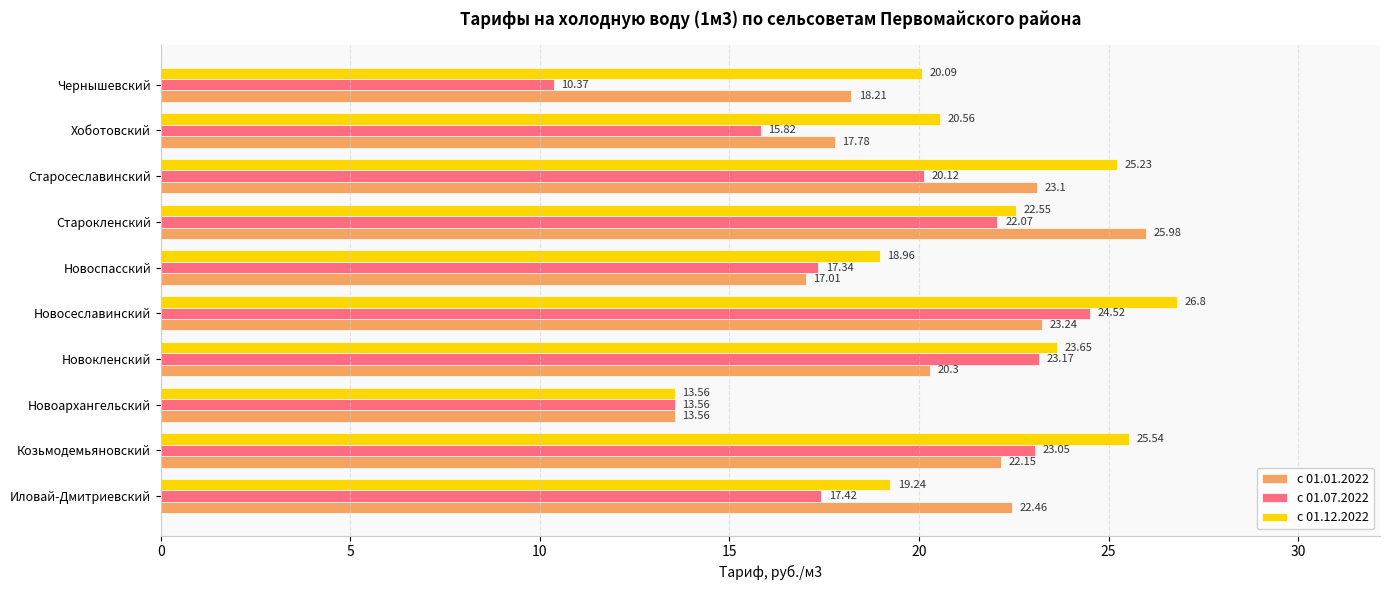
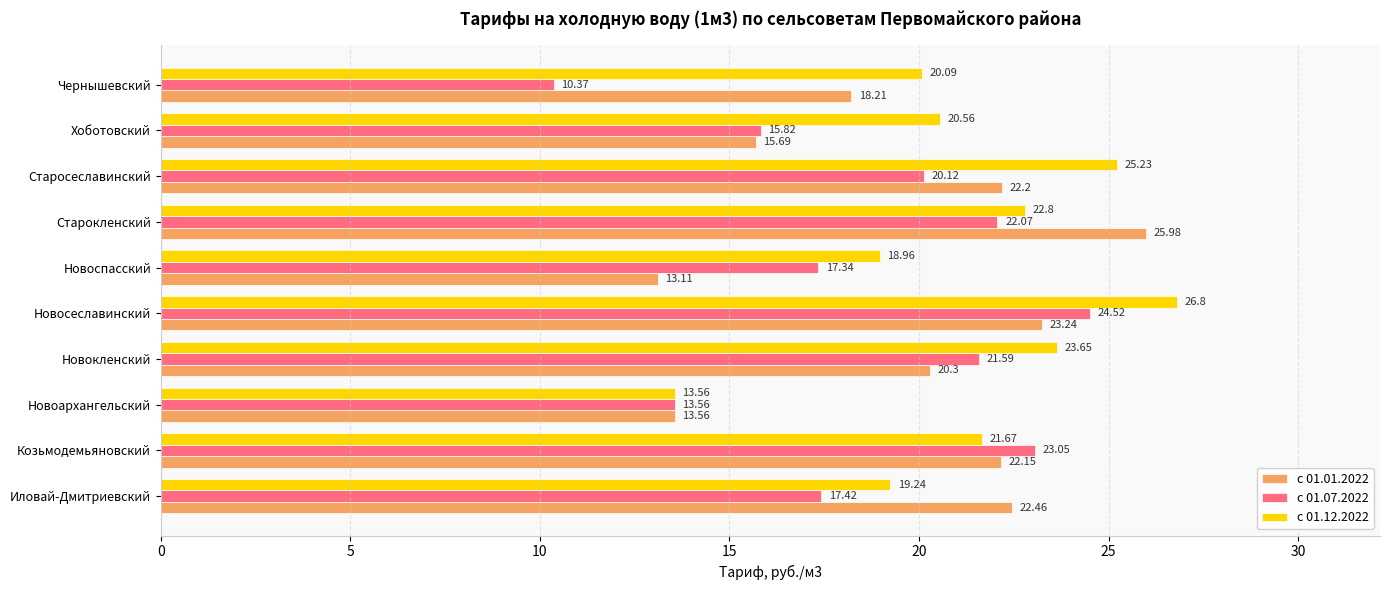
  {
    "c 01.01.2022": {
      "Чернышевский": 18.21,
-     "Хоботовский": 17.78,
-     "Старосеславинский": 23.1,
+     "Хоботовский": 15.69,
+     "Старосеславинский": 22.2,
      "Старокленский": 25.98,
-     "Новоспасский": 17.01,
+     "Новоспасский": 13.11,
      "Новосеславинский": 23.24,
      "Новокленский": 20.3,
      "Новоархангельский": 13.56,
      "Козьмодемьяновский": 22.15,
      "Иловай-Дмитриевский": 22.46
    },
    "с 01.07.2022": {
      "Чернышевский": 10.37,
      "Хоботовский": 15.82,
      "Старосеславинский": 20.12,
      "Старокленский": 22.07,
      "Новоспасский": 17.34,
      "Новосеславинский": 24.52,
-     "Новокленский": 23.17,
+     "Новокленский": 21.59,
      "Новоархангельский": 13.56,
      "Козьмодемьяновский": 23.05,
      "Иловай-Дмитриевский": 17.42
    },
    "с 01.12.2022": {
      "Чернышевский": 20.09,
      "Хоботовский": 20.56,
      "Старосеславинский": 25.23,
-     "Старокленский": 22.55,
+     "Старокленский": 22.8,
      "Новоспасский": 18.96,
      "Новосеславинский": 26.8,
      "Новокленский": 23.65,
      "Новоархангельский": 13.56,
-     "Козьмодемьяновский": 25.54,
+     "Козьмодемьяновский": 21.67,
      "Иловай-Дмитриевский": 19.24
    }
  }
